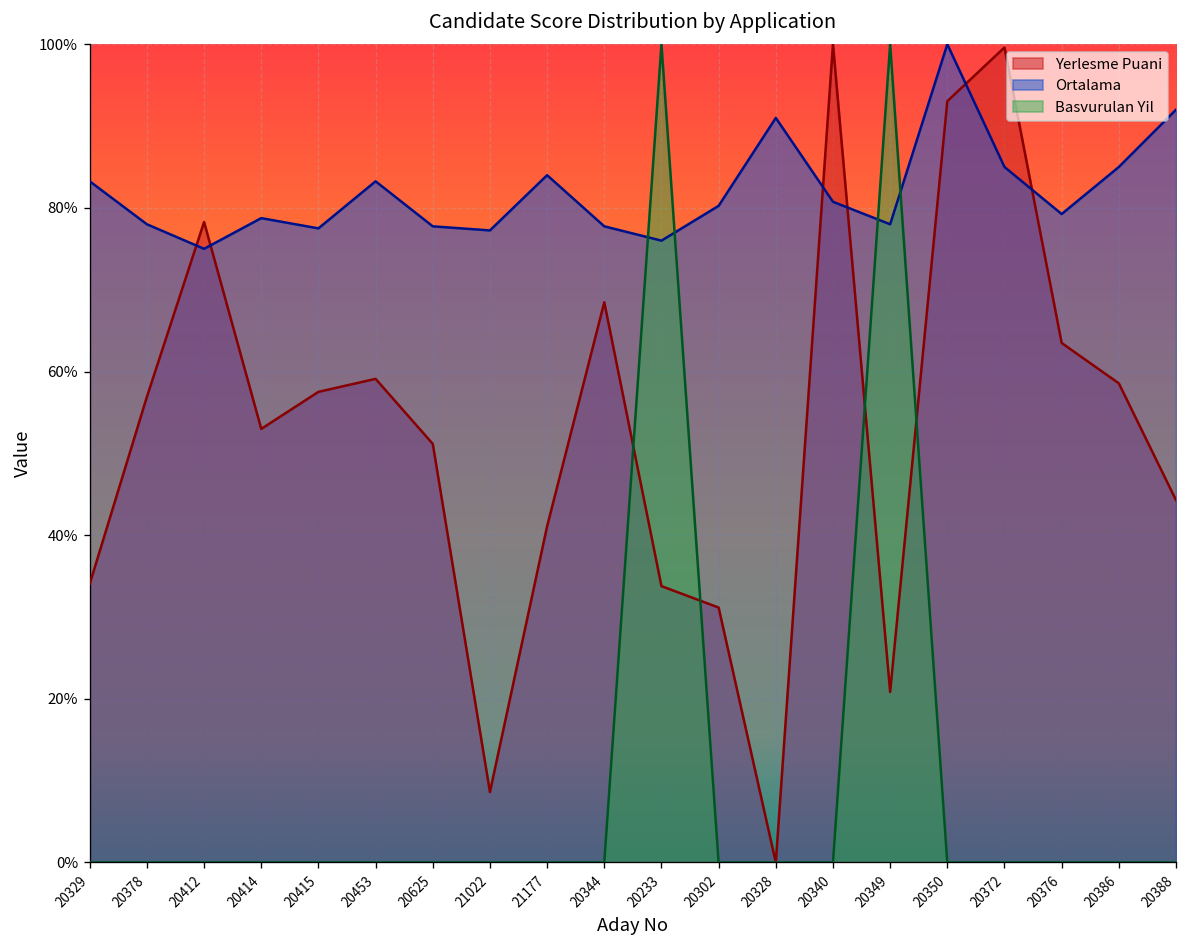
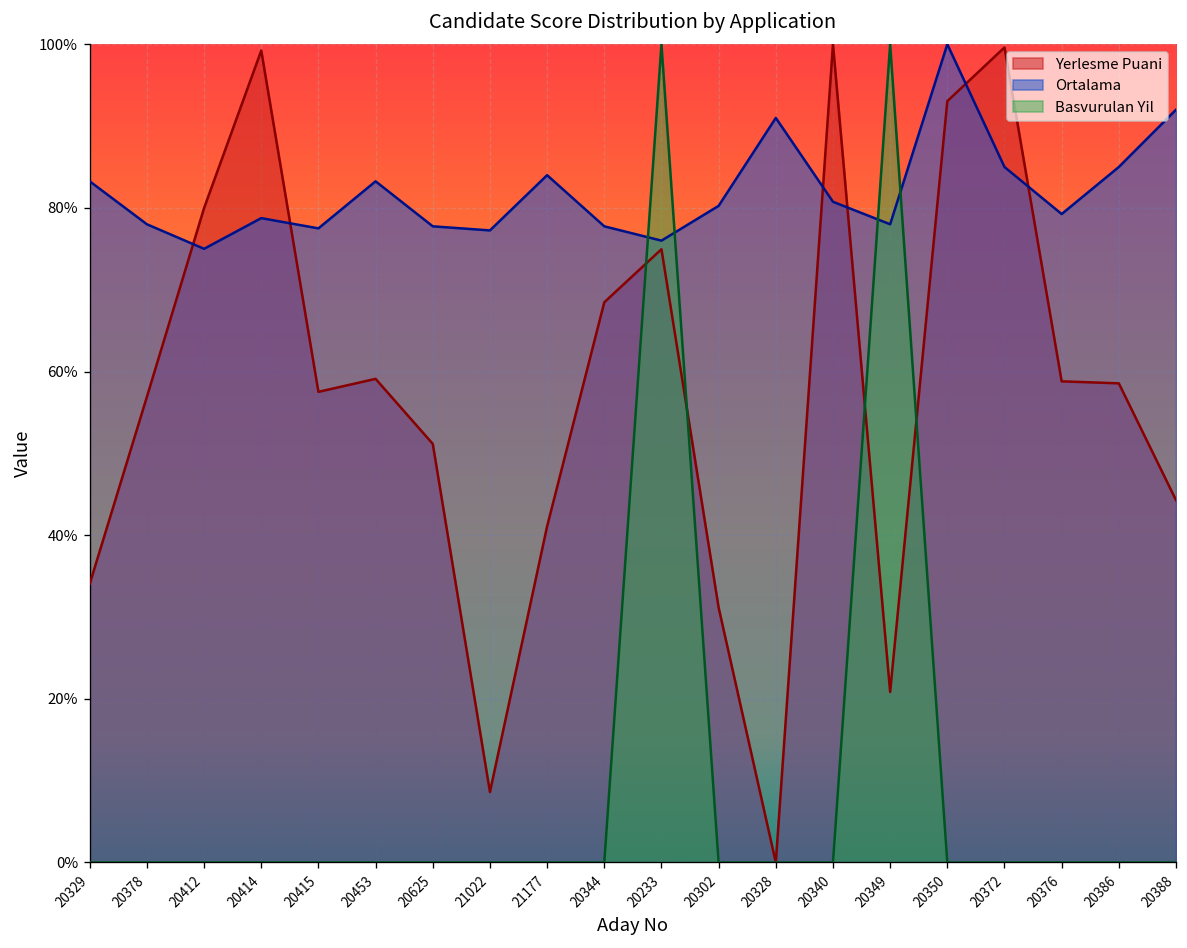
  {
    "Yerlesme Puani": {
      "20329": "34%",
      "20378": "57%",
-     "20412": "78%",
-     "20414": "53%",
+     "20412": "80%",
+     "20414": "99%",
      "20415": "58%",
      "20453": "59%",
      "20625": "51%",
      "21022": "9%",
      "21177": "41%",
      "20344": "68%",
-     "20233": "34%",
+     "20233": "75%",
      "20302": "31%",
      "20340": "100%",
      "20349": "21%",
      "20350": "93%",
      "20372": "100%",
-     "20376": "63%",
+     "20376": "59%",
      "20386": "59%",
      "20388": "44%"
    },
    "Ortalama": {
      "20329": "83%",
      "20378": "78%",
      "20412": "75%",
      "20414": "79%",
      "20415": "78%",
      "20453": "83%",
      "20625": "78%",
      "21022": "77%",
      "21177": "84%",
      "20344": "78%",
      "20233": "76%",
      "20302": "80%",
      "20328": "91%",
      "20340": "81%",
      "20349": "78%",
      "20350": "100%",
      "20372": "85%",
      "20376": "79%",
      "20386": "85%",
      "20388": "92%"
    },
    "Basvurulan Yil": {
      "20329": "0%",
      "20378": "0%",
      "20412": "0%",
      "20414": "0%",
      "20415": "0%",
      "20453": "0%",
      "20625": "0%",
      "21022": "0%",
      "21177": "0%",
      "20344": "0%",
      "20233": "100%",
      "20302": "0%",
      "20340": "0%",
      "20349": "100%",
      "20350": "0%",
      "20372": "0%",
      "20376": "0%",
      "20386": "0%",
      "20388": "0%"
    }
  }
